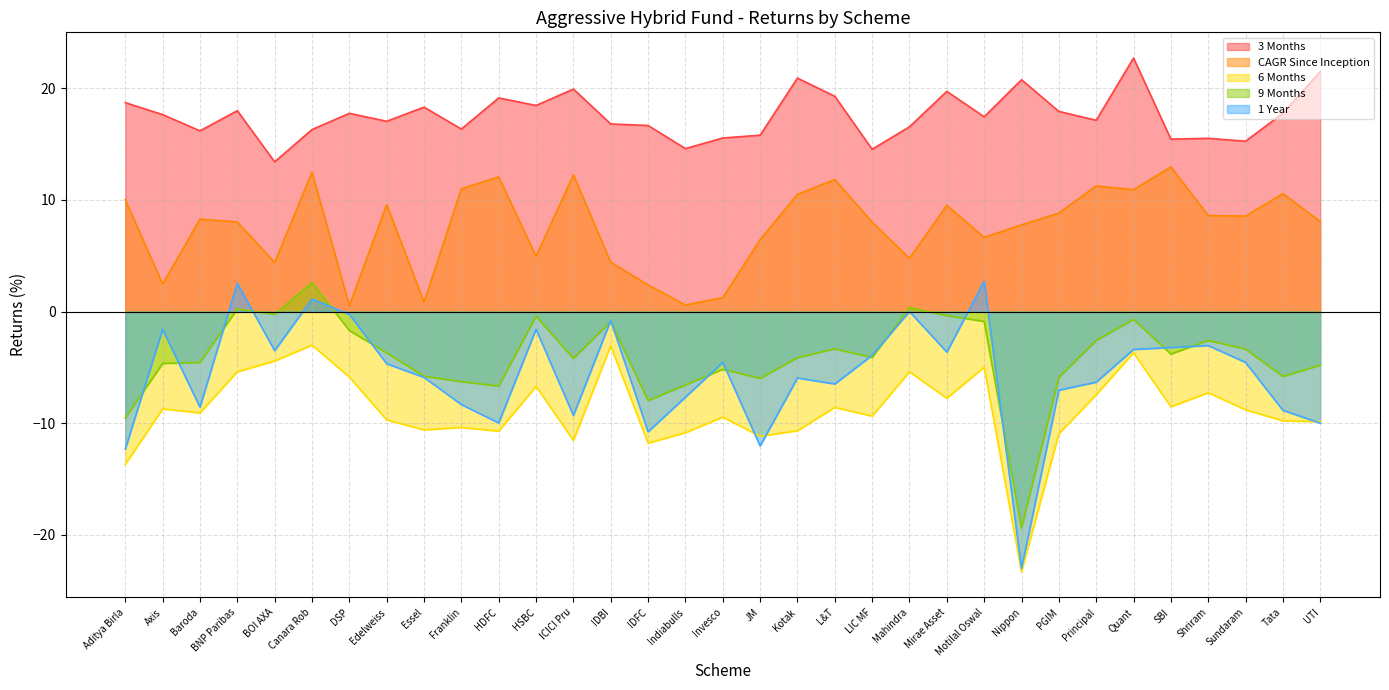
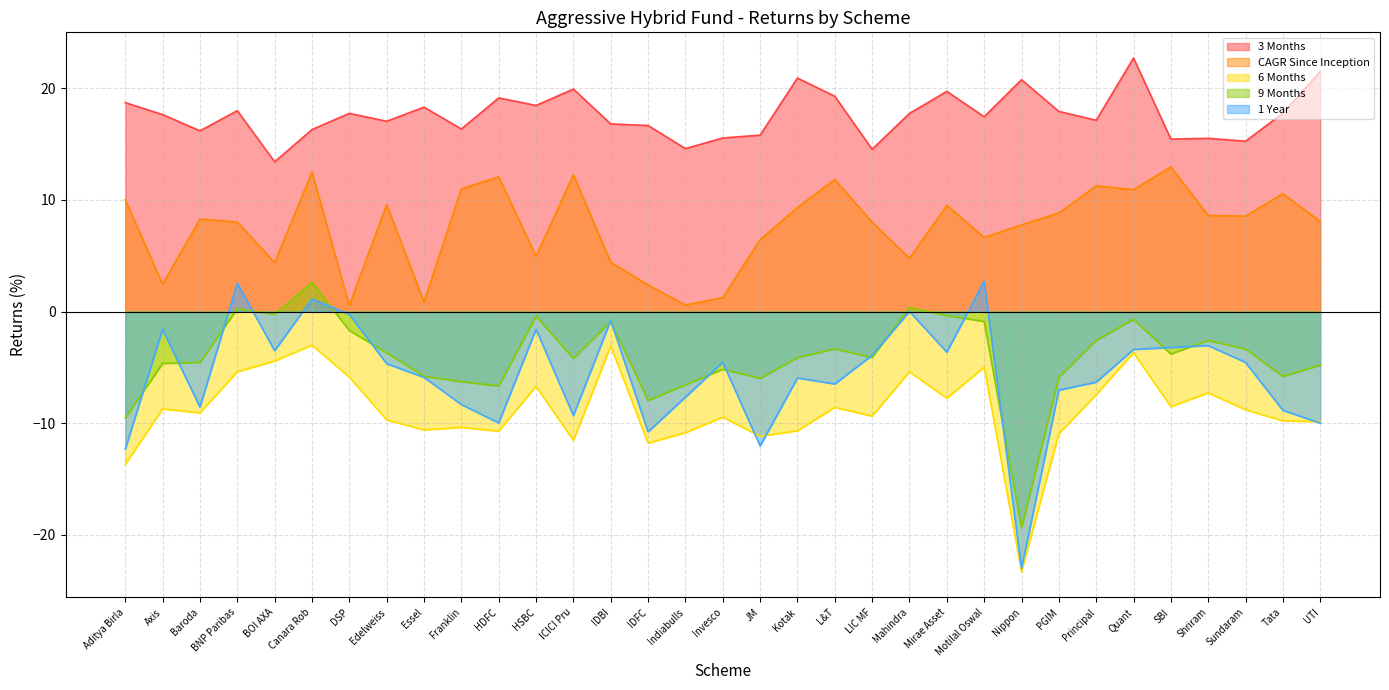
  {
    "3 Months": {
      "Aditya Birla": 18.7,
      "Axis": 17.6,
      "Baroda": 16.2,
      "BNP Paribas": 18.0,
      "BOI AXA": 13.4,
      "Canara Rob": 16.3,
      "DSP": 17.7,
      "Edelweiss": 17.0,
      "Essel": 18.3,
      "Franklin": 16.3,
      "HDFC": 19.1,
      "HSBC": 18.4,
      "ICICI Pru": 19.9,
      "IDBI": 16.8,
      "IDFC": 16.6,
      "Indiabulls": 14.6,
      "Invesco": 15.5,
      "JM": 15.8,
      "Kotak": 20.9,
      "L&T": 19.3,
      "LIC MF": 14.5,
-     "Mahindra": 16.5,
+     "Mahindra": 17.7,
      "Mirae Asset": 19.7,
      "Motilal Oswal": 17.4,
      "Nippon": 20.7,
      "PGIM": 17.9,
      "Principal": 17.1,
      "Quant": 22.7,
      "SBI": 15.4,
      "Shriram": 15.5,
      "Sundaram": 15.2
    },
    "CAGR Since Inception": {
      "Aditya Birla": 10.0,
      "Axis": 2.5,
      "Baroda": 8.3,
      "BNP Paribas": 8.0,
      "BOI AXA": 4.4,
      "Canara Rob": 12.5,
      "DSP": 0.5,
      "Edelweiss": 9.6,
      "Essel": 0.9,
      "Franklin": 11.0,
      "HDFC": 12.0,
      "HSBC": 4.9,
      "ICICI Pru": 12.2,
      "IDBI": 4.4,
      "IDFC": 2.4,
      "Indiabulls": 0.6,
      "Invesco": 1.2,
      "JM": 6.4,
-     "Kotak": 10.5,
+     "Kotak": 9.3,
      "L&T": 11.8,
      "LIC MF": 8.0,
      "Mahindra": 4.8,
      "Mirae Asset": 9.5,
      "Motilal Oswal": 6.6,
      "Nippon": 7.8,
      "PGIM": 8.8,
      "Principal": 11.2,
      "Quant": 10.9,
      "SBI": 12.9,
      "Shriram": 8.6,
      "Sundaram": 8.5,
      "Tata": 10.5,
      "UTI": 8.1
    }
  }
